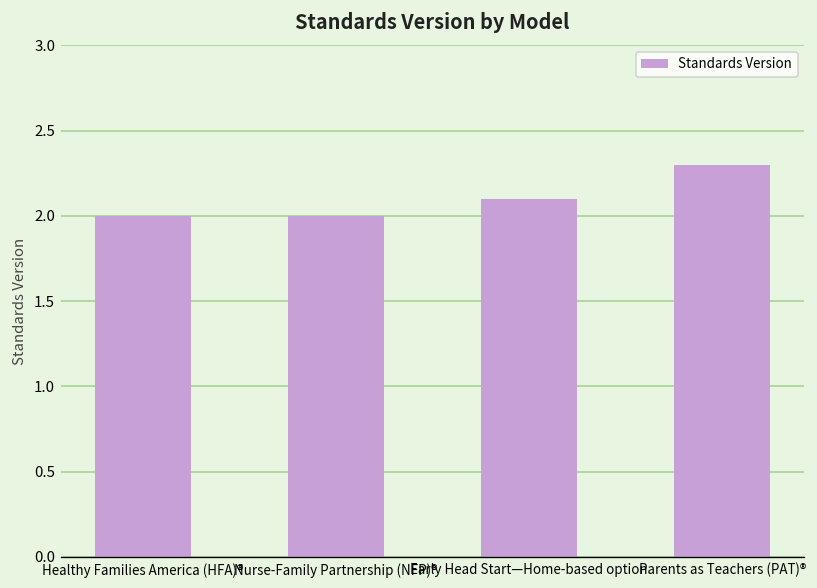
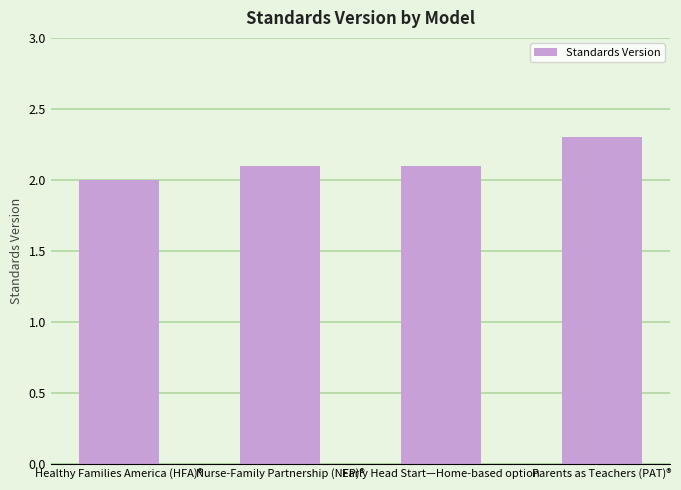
  {
    "Healthy Families America (HFA)®": 2.0,
-   "Nurse-Family Partnership (NFP)®": 2.0,
+   "Nurse-Family Partnership (NFP)®": 2.1,
    "Early Head Start—Home-based option": 2.1,
    "Parents as Teachers (PAT)®": 2.3
  }
